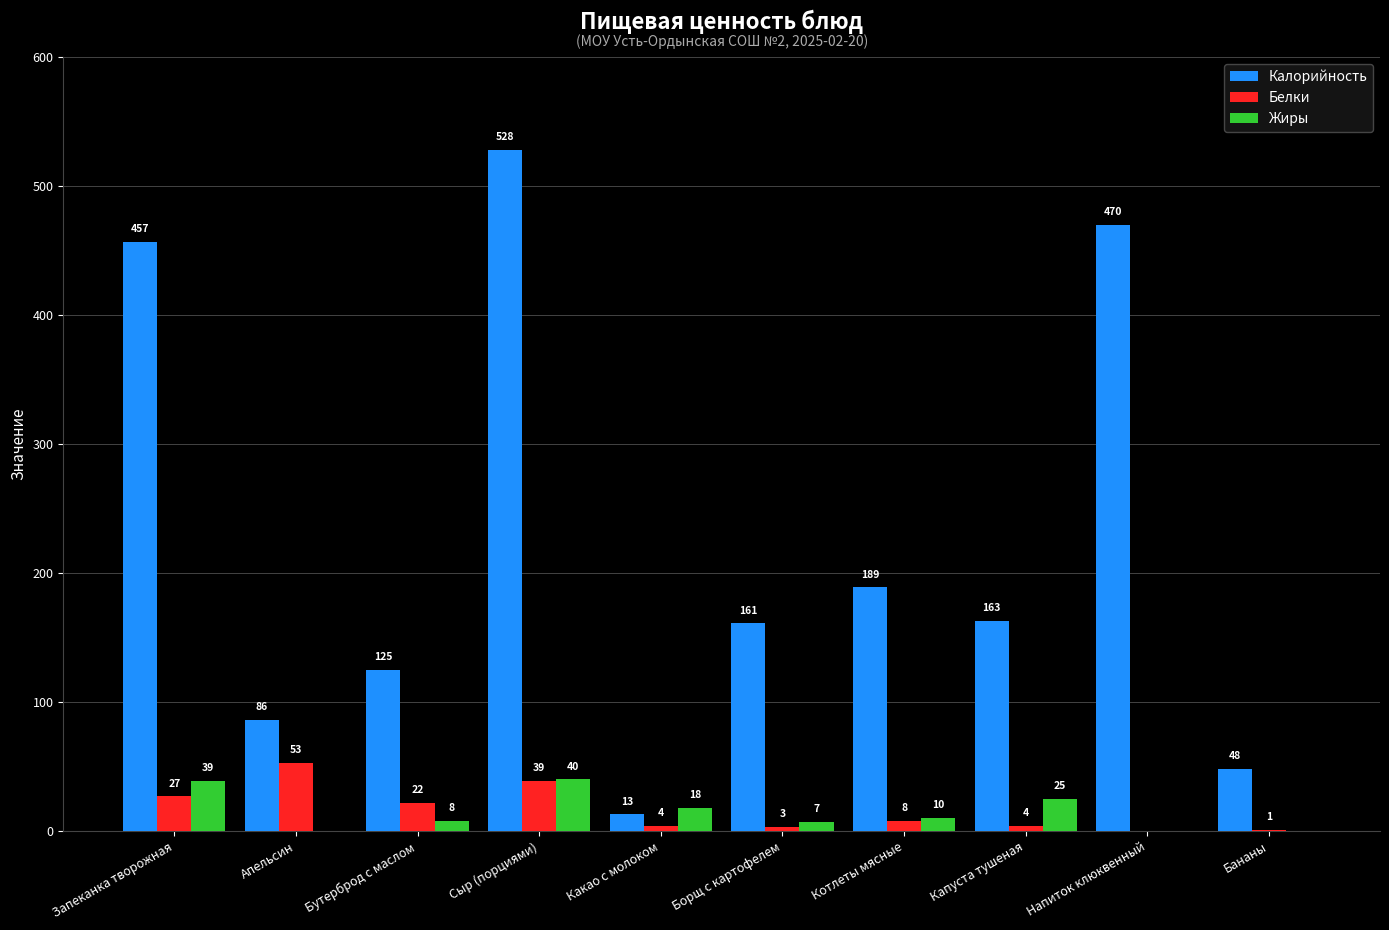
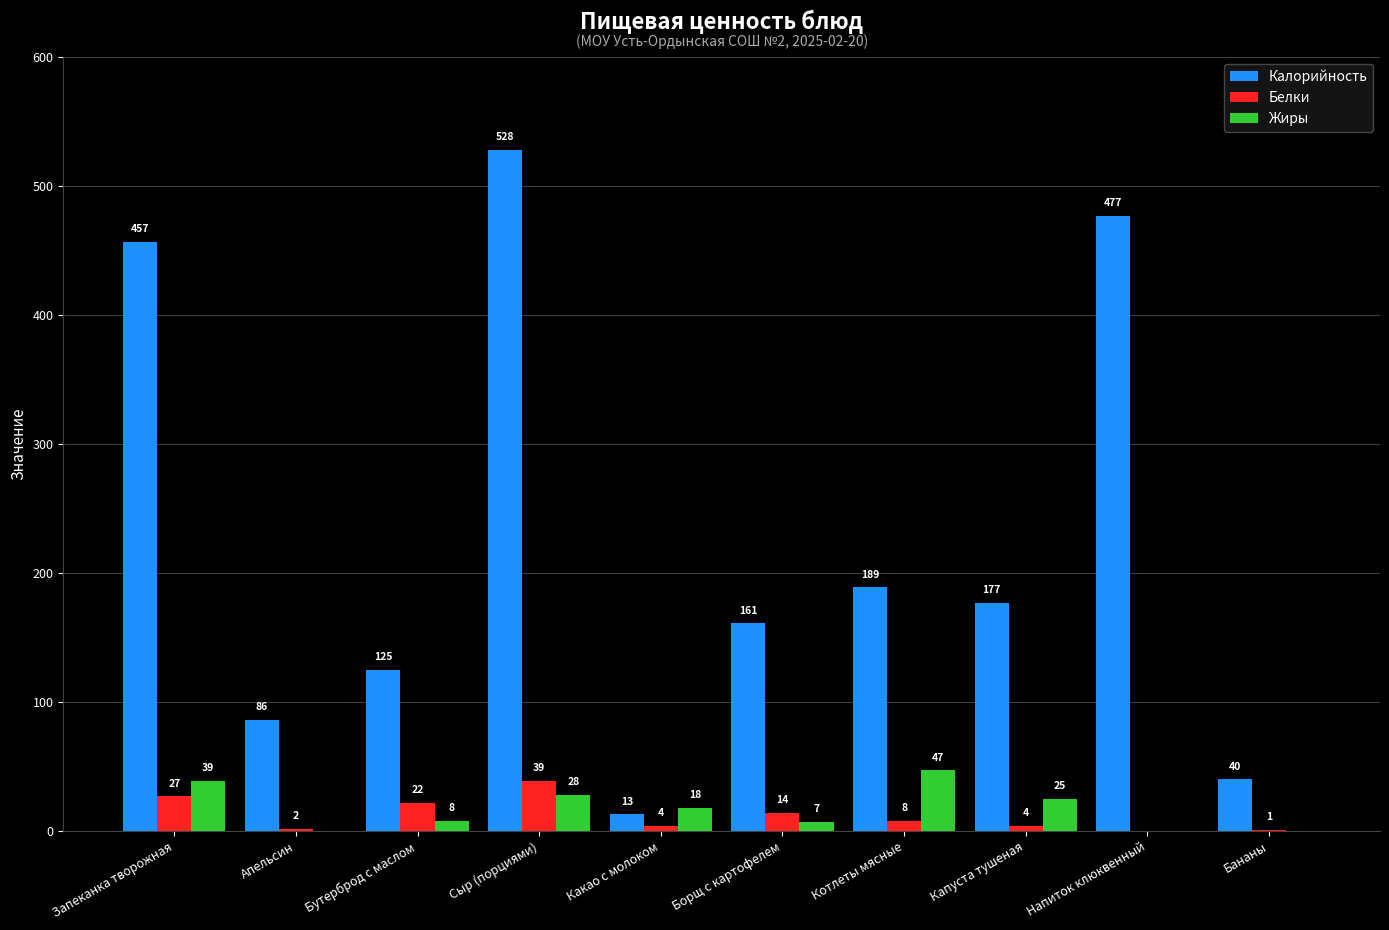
  {
    "Калорийность": {
      "Запеканка творожная": 457,
      "Апельсин": 86,
      "Бутерброд с маслом": 125,
      "Сыр (порциями)": 528,
      "Какао с молоком": 13,
      "Борщ с картофелем": 161,
      "Котлеты мясные": 189,
-     "Капуста тушеная": 163,
-     "Напиток клюквенный": 470,
-     "Бананы": 48
+     "Капуста тушеная": 177,
+     "Напиток клюквенный": 477,
+     "Бананы": 40
    },
    "Белки": {
      "Запеканка творожная": 27,
-     "Апельсин": 53,
+     "Апельсин": 2,
      "Бутерброд с маслом": 22,
      "Сыр (порциями)": 39,
      "Какао с молоком": 4,
-     "Борщ с картофелем": 3,
+     "Борщ с картофелем": 14,
      "Котлеты мясные": 8,
      "Капуста тушеная": 4,
      "Бананы": 1
    },
    "Жиры": {
      "Запеканка творожная": 39,
      "Бутерброд с маслом": 8,
-     "Сыр (порциями)": 40,
+     "Сыр (порциями)": 28,
      "Какао с молоком": 18,
      "Борщ с картофелем": 7,
-     "Котлеты мясные": 10,
+     "Котлеты мясные": 47,
      "Капуста тушеная": 25
    }
  }
